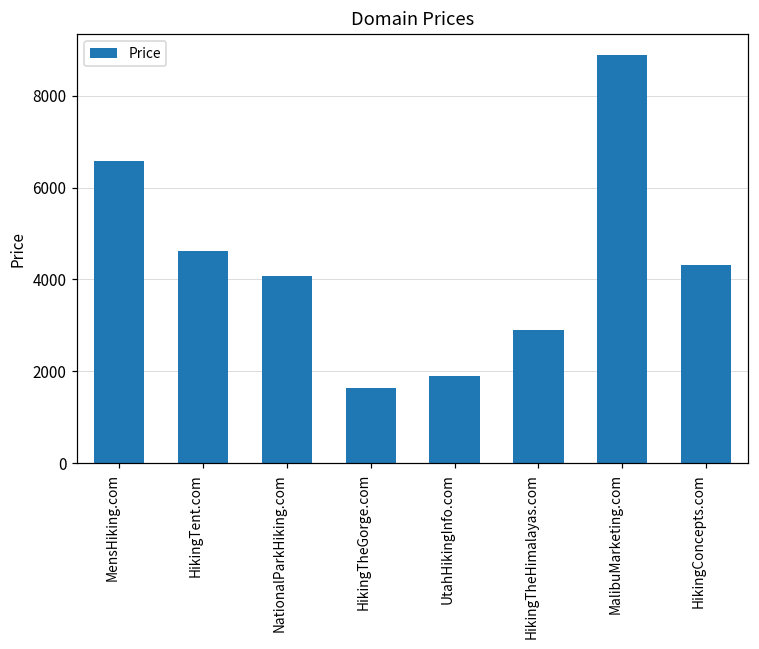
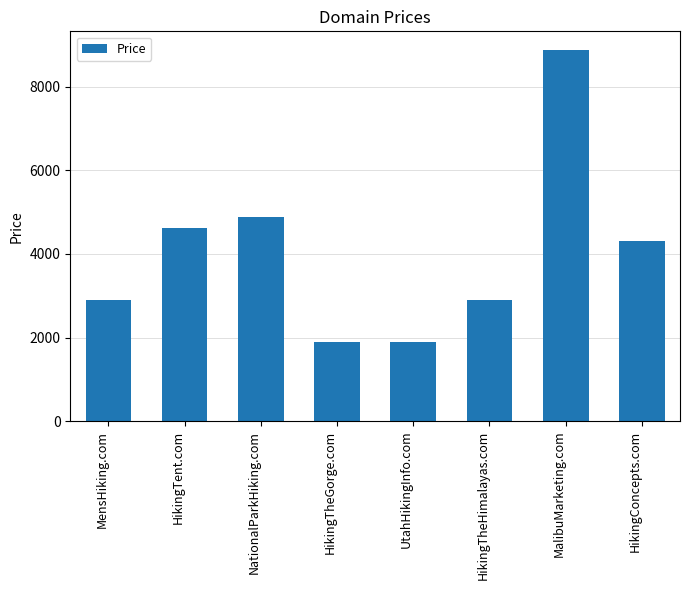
  {
-   "MensHiking.com": 6600,
+   "MensHiking.com": 2900,
    "HikingTent.com": 4600,
-   "NationalParkHiking.com": 4100,
-   "HikingTheGorge.com": 1600,
+   "NationalParkHiking.com": 4900,
+   "HikingTheGorge.com": 1900,
    "UtahHikingInfo.com": 1900,
    "HikingTheHimalayas.com": 2900,
    "MalibuMarketing.com": 8900,
    "HikingConcepts.com": 4300
  }
